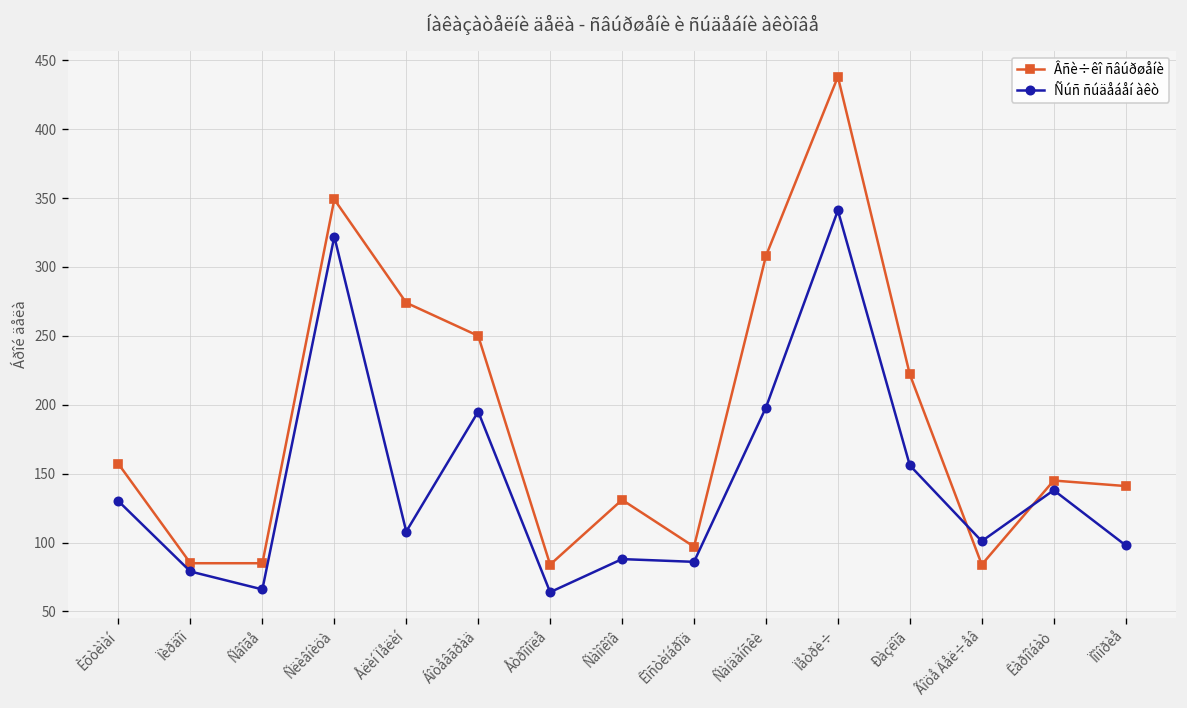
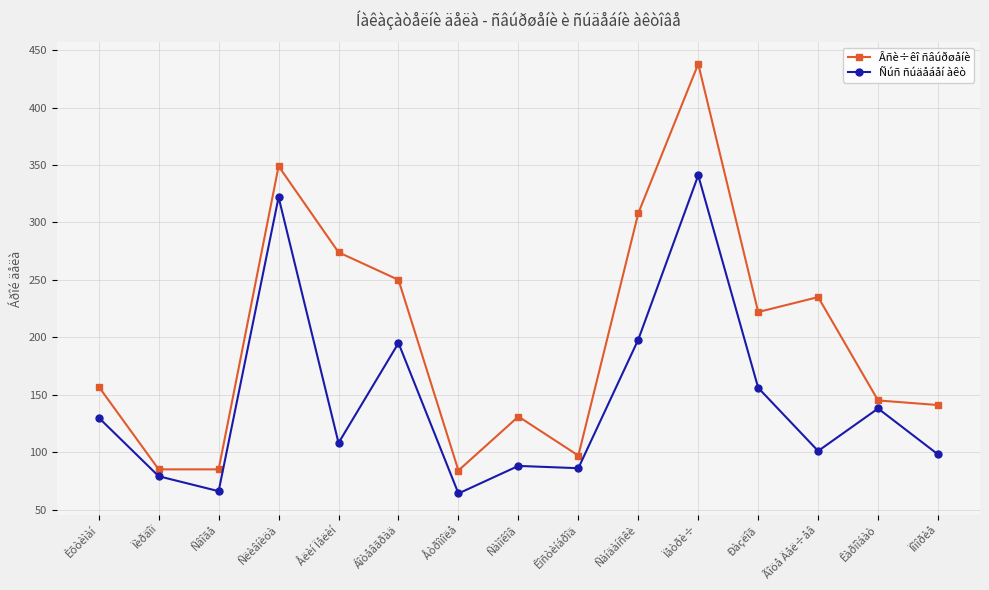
  {
    "Âñè÷êî ñâúðøåíè": {
      "Èõòèìàí": 157,
      "Ïèðäîï": 85,
      "Ñâîãå": 85,
      "Ñëèâíèöà": 349,
      "Åëèí Ïåëèí": 274,
      "Áîòåâãðàä": 250,
      "Åòðîïîëå": 84,
      "Ñàìîêîâ": 131,
      "Êîñòèíáðîä": 97,
      "Ñàíäàíñêè": 308,
      "Ïåòðè÷": 438,
      "Ðàçëîã": 222,
-     "Ãîöå Äåë÷åâ": 84,
+     "Ãîöå Äåë÷åâ": 235,
      "Êàðíîáàò": 145,
      "Ïîìîðèå": 141
    },
    "Ñúñ ñúäåáåí àêò": {
      "Èõòèìàí": 130,
      "Ïèðäîï": 79,
      "Ñâîãå": 66,
      "Ñëèâíèöà": 322,
      "Åëèí Ïåëèí": 108,
      "Áîòåâãðàä": 195,
      "Åòðîïîëå": 64,
      "Ñàìîêîâ": 88,
      "Êîñòèíáðîä": 86,
      "Ñàíäàíñêè": 198,
      "Ïåòðè÷": 341,
      "Ðàçëîã": 156,
      "Ãîöå Äåë÷åâ": 101,
      "Êàðíîáàò": 138,
      "Ïîìîðèå": 98
    }
  }
